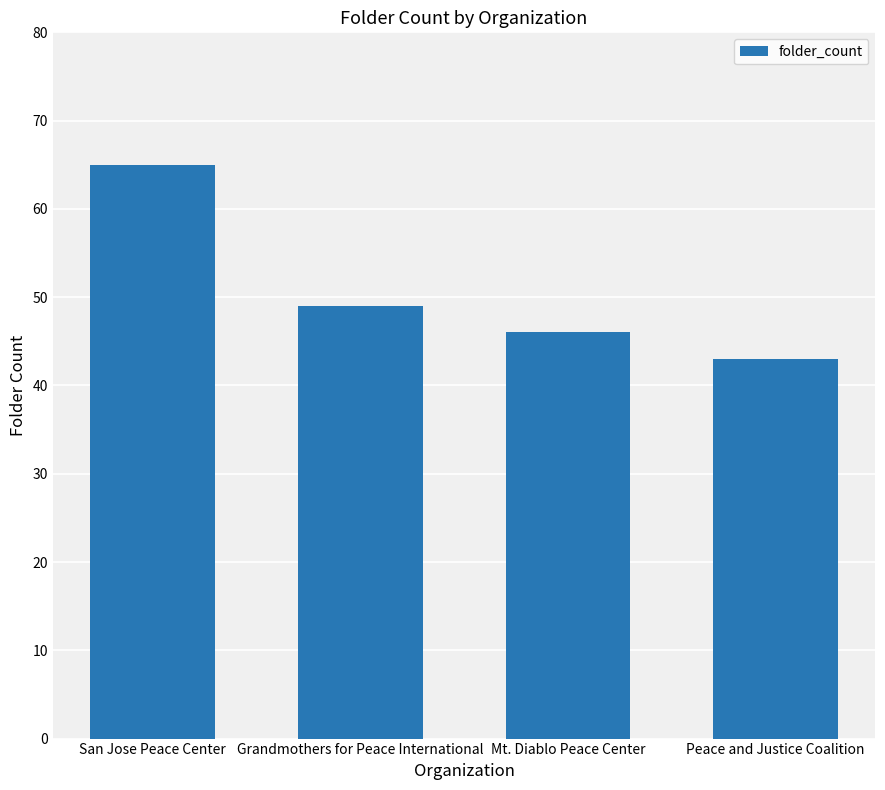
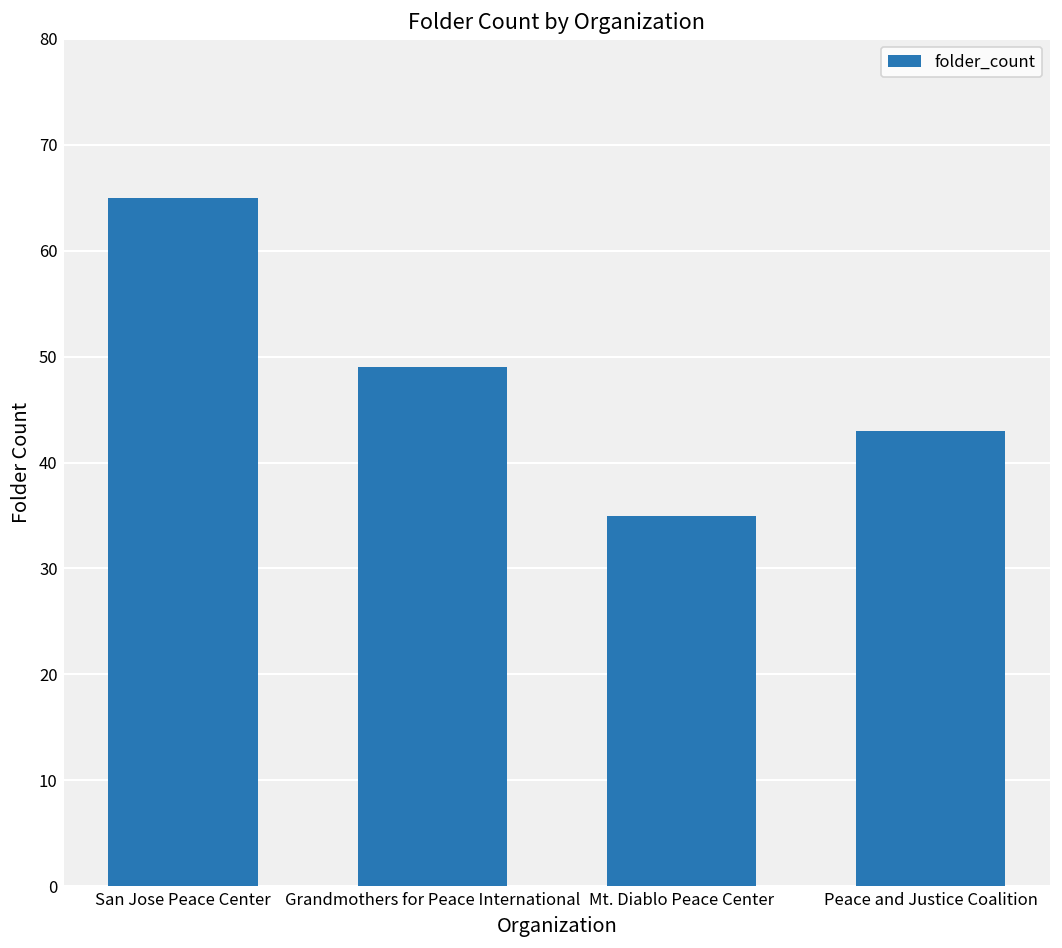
  {
    "San Jose Peace Center": 65,
    "Grandmothers for Peace International": 49,
-   "Mt. Diablo Peace Center": 46,
+   "Mt. Diablo Peace Center": 35,
    "Peace and Justice Coalition": 43
  }
